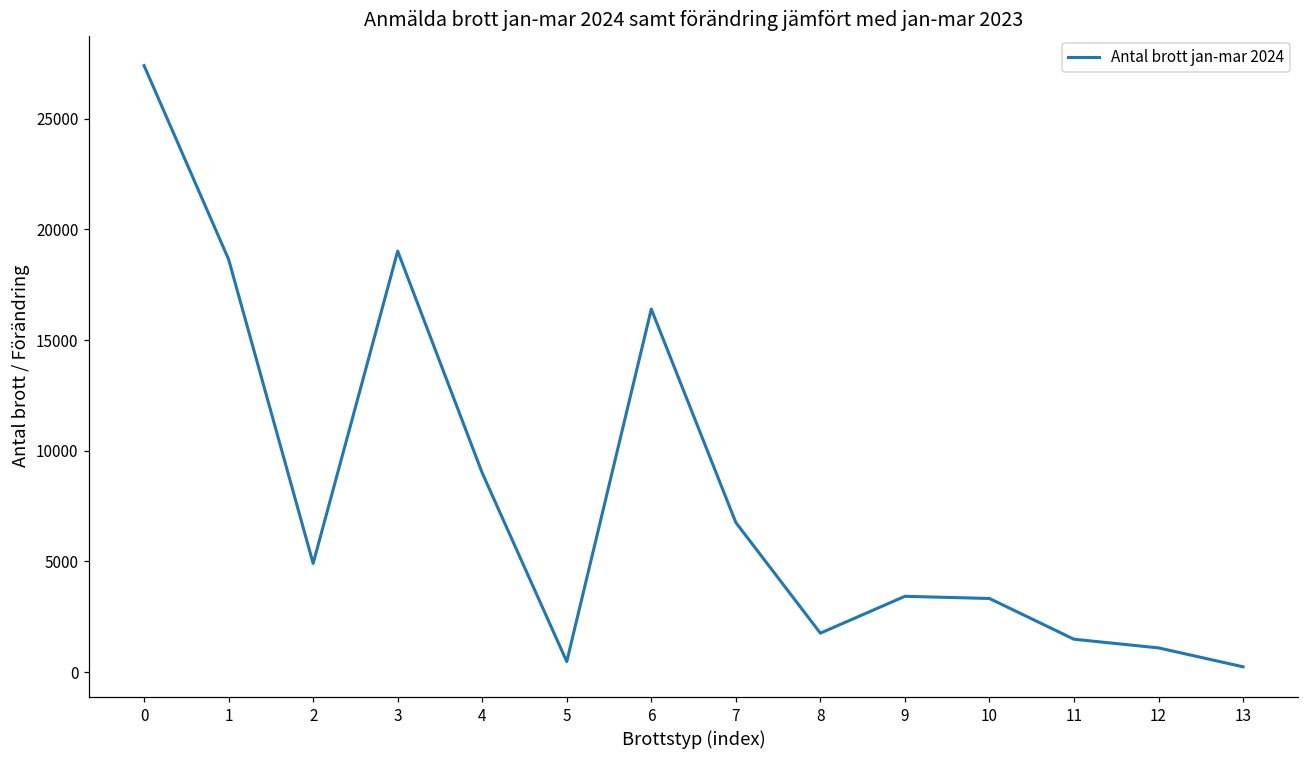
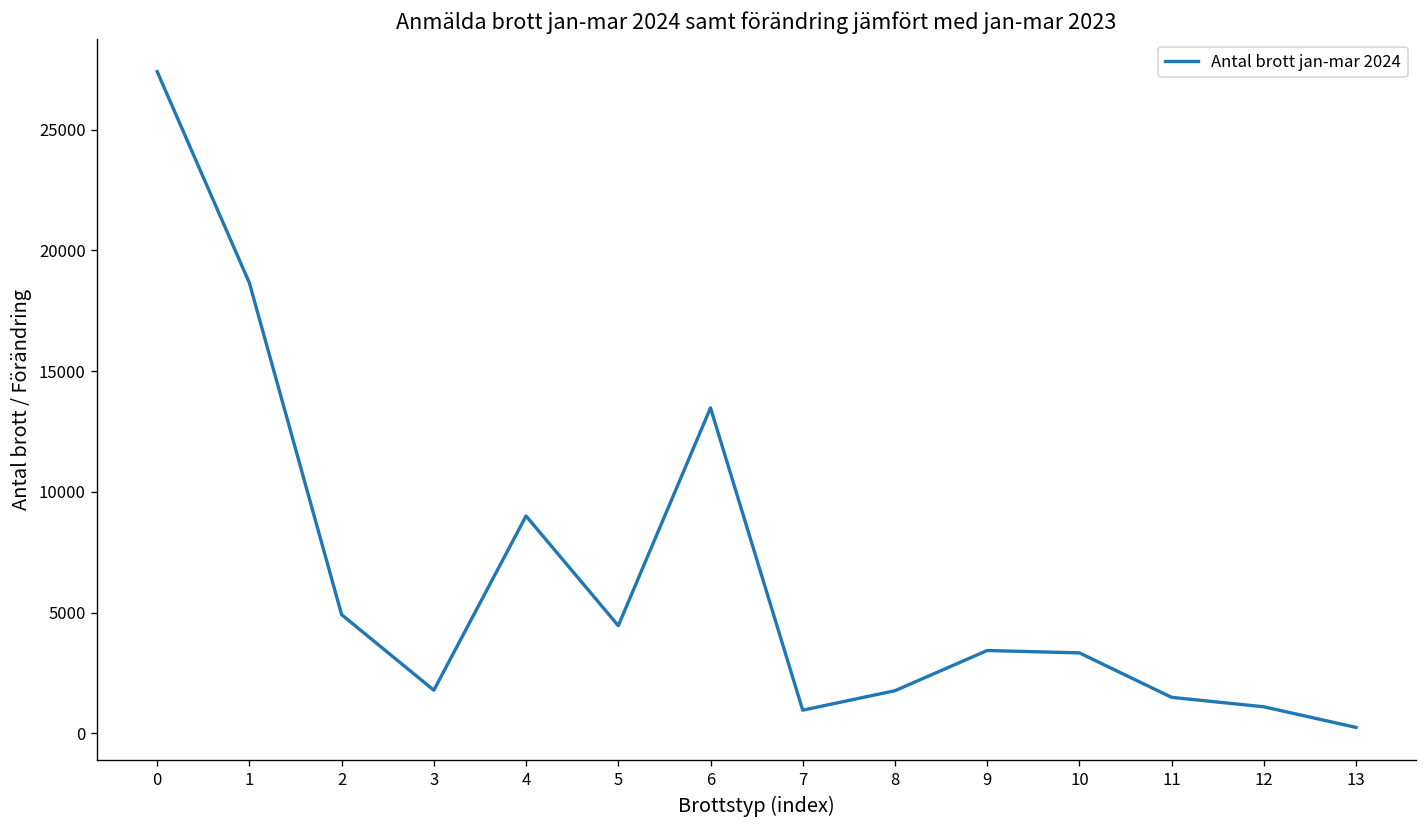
  {
    "0": 27400,
    "1": 18600,
    "2": 4900,
-   "3": 19000,
+   "3": 1800,
    "4": 9000,
-   "5": 500,
-   "6": 16400,
-   "7": 6800,
+   "5": 4500,
+   "6": 13500,
+   "7": 1000,
    "8": 1800,
    "9": 3400,
    "10": 3300,
    "11": 1500,
    "12": 1100,
    "13": 200
  }
